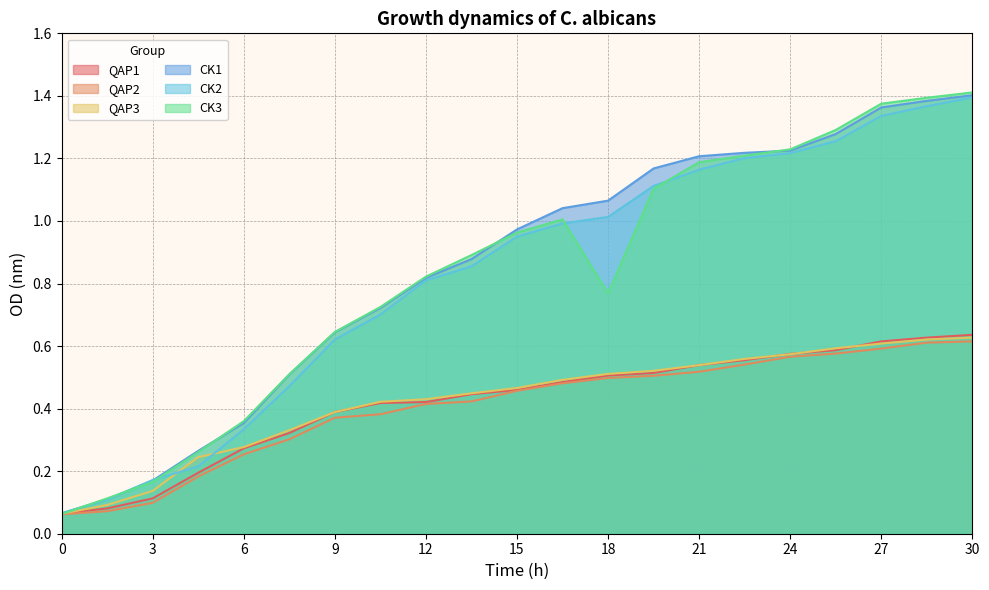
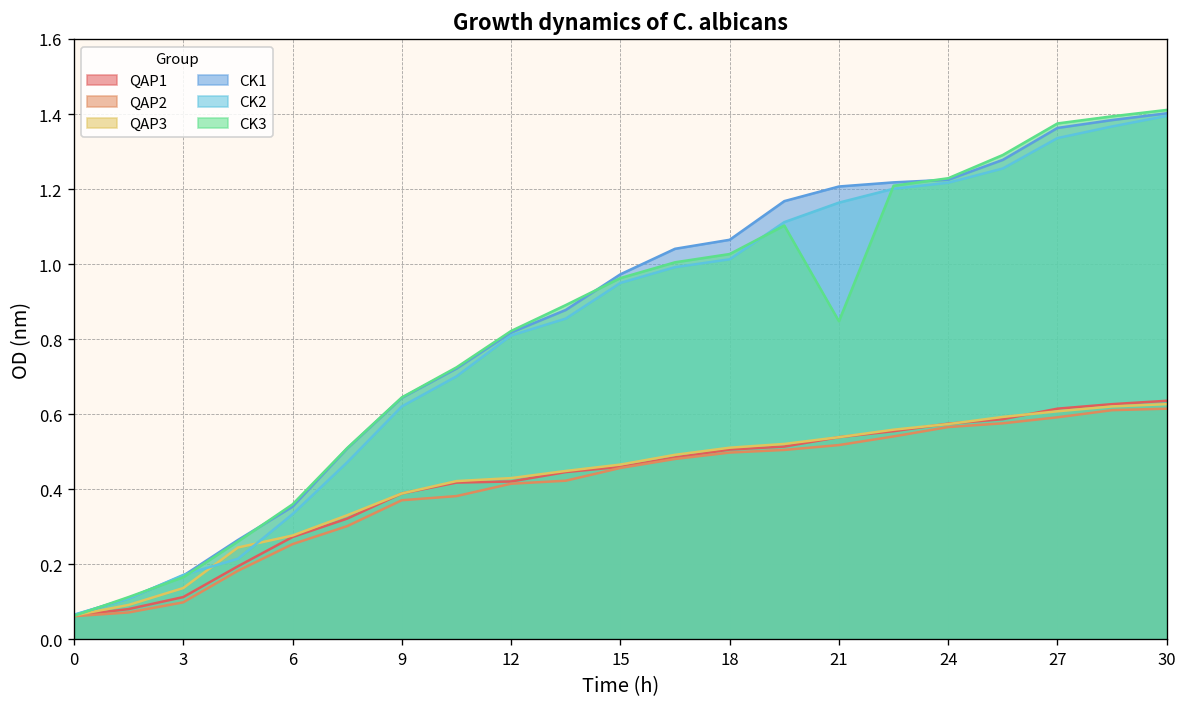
  {
    "CK3": {
      "15": 0.96,
-     "18": 0.77,
-     "21": 1.19,
+     "18": 1.03,
+     "21": 0.85,
      "27": 1.38,
      "30": 1.41
    }
  }
